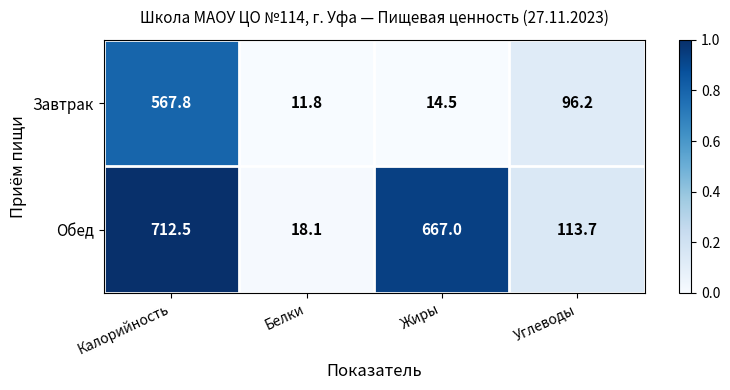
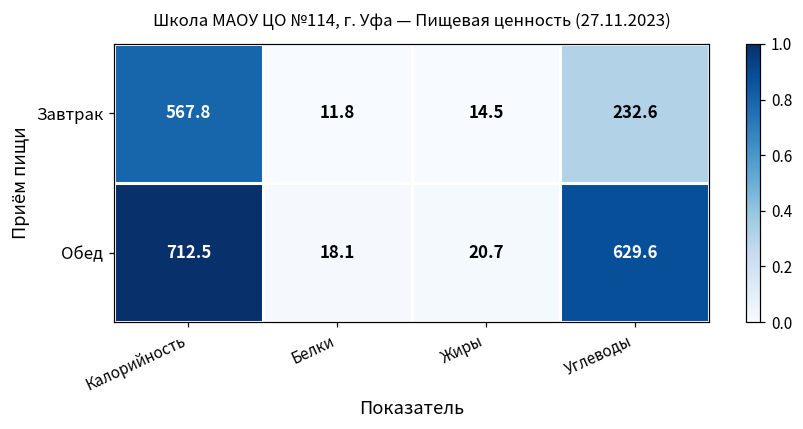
  {
    "Завтрак": {
      "Калорийность": 567.8,
      "Белки": 11.8,
      "Жиры": 14.5,
-     "Углеводы": 96.2
+     "Углеводы": 232.6
    },
    "Обед": {
      "Калорийность": 712.5,
      "Белки": 18.1,
-     "Жиры": 667.0,
-     "Углеводы": 113.7
+     "Жиры": 20.7,
+     "Углеводы": 629.6
    }
  }
